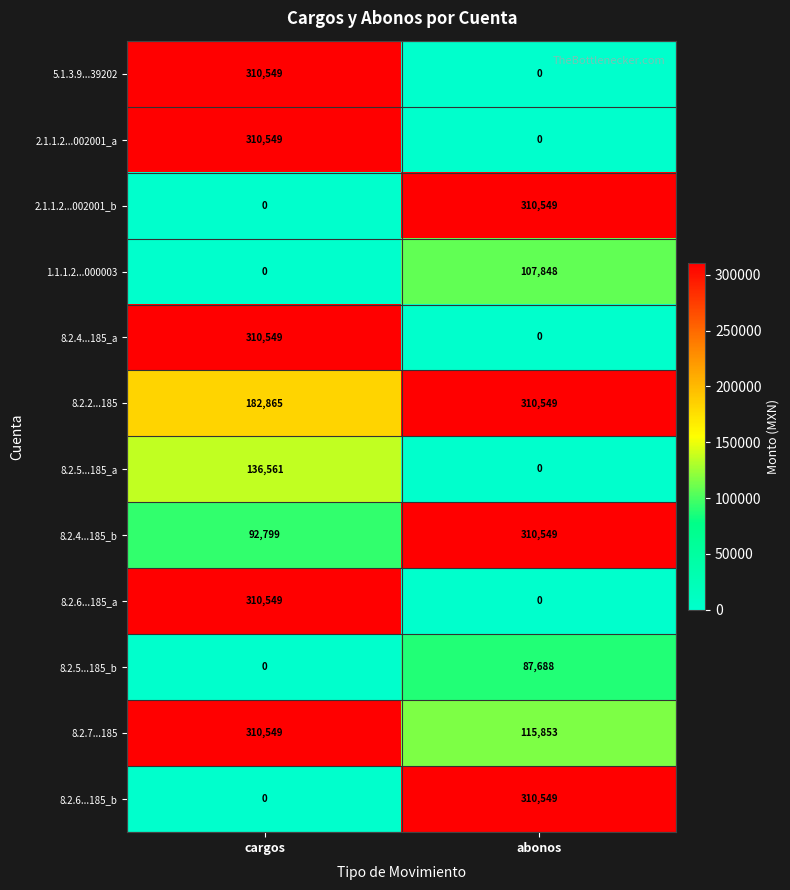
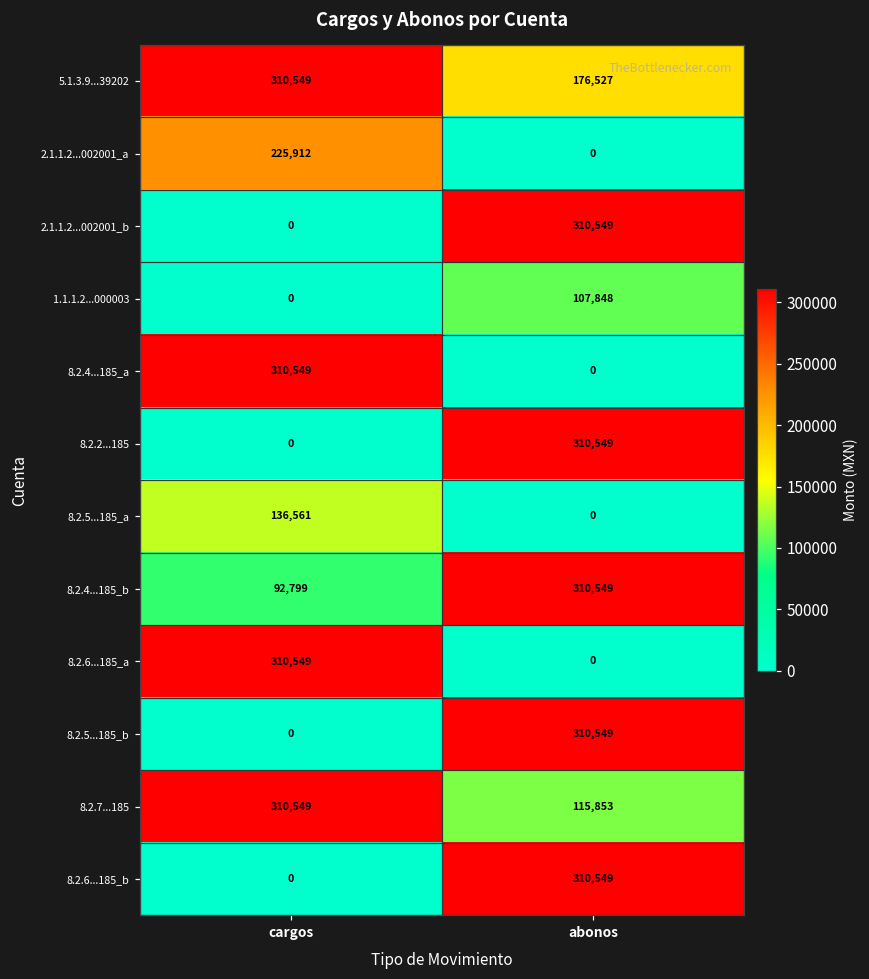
  {
    "5.1.3.9...39202": {
      "cargos": "310,549",
-     "abonos": "0"
+     "abonos": "176,527"
    },
    "2.1.1.2...002001_a": {
-     "cargos": "310,549",
+     "cargos": "225,912",
      "abonos": "0"
    },
    "2.1.1.2...002001_b": {
      "cargos": "0",
      "abonos": "310,549"
    },
    "1.1.1.2...000003": {
      "cargos": "0",
      "abonos": "107,848"
    },
    "8.2.4...185_a": {
      "cargos": "310,549",
      "abonos": "0"
    },
    "8.2.2...185": {
-     "cargos": "182,865",
+     "cargos": "0",
      "abonos": "310,549"
    },
    "8.2.5...185_a": {
      "cargos": "136,561",
      "abonos": "0"
    },
    "8.2.4...185_b": {
      "cargos": "92,799",
      "abonos": "310,549"
    },
    "8.2.6...185_a": {
      "cargos": "310,549",
      "abonos": "0"
    },
    "8.2.5...185_b": {
      "cargos": "0",
-     "abonos": "87,688"
+     "abonos": "310,549"
    },
    "8.2.7...185": {
      "cargos": "310,549",
      "abonos": "115,853"
    },
    "8.2.6...185_b": {
      "cargos": "0",
      "abonos": "310,549"
    }
  }
